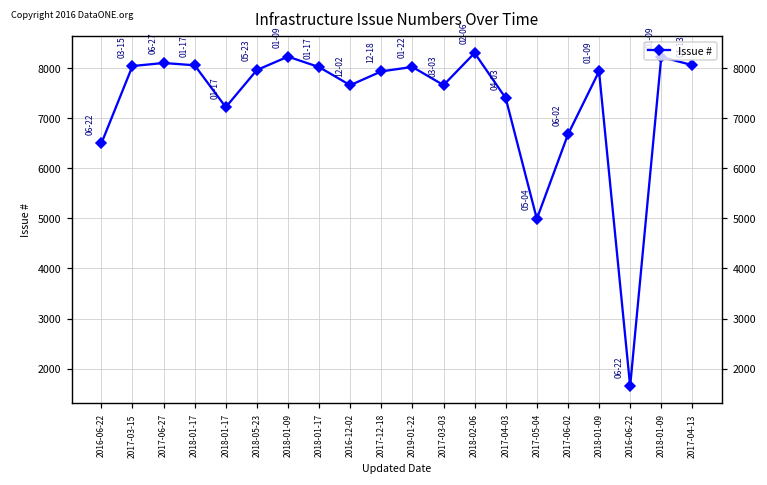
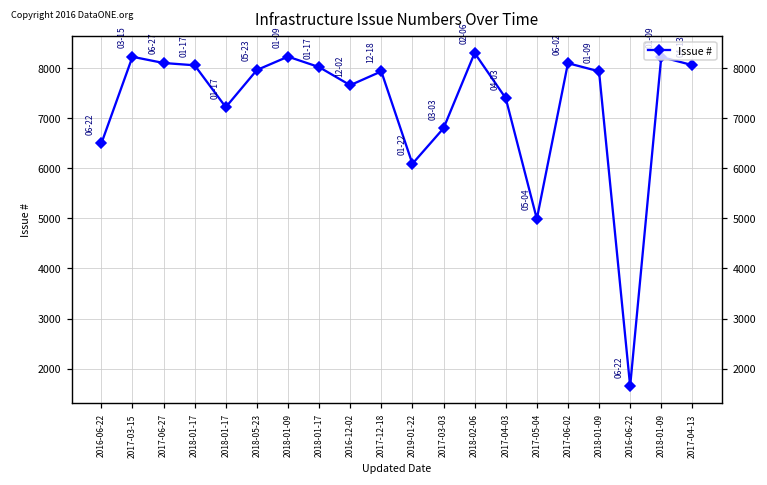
  {
-   "2017-03-15": 8000,
-   "2019-01-22": 8000,
-   "2017-03-03": 7700,
-   "2017-06-02": 6700
+   "2017-03-15": 8200,
+   "2019-01-22": 6100,
+   "2017-03-03": 6800,
+   "2017-06-02": 8100
  }
